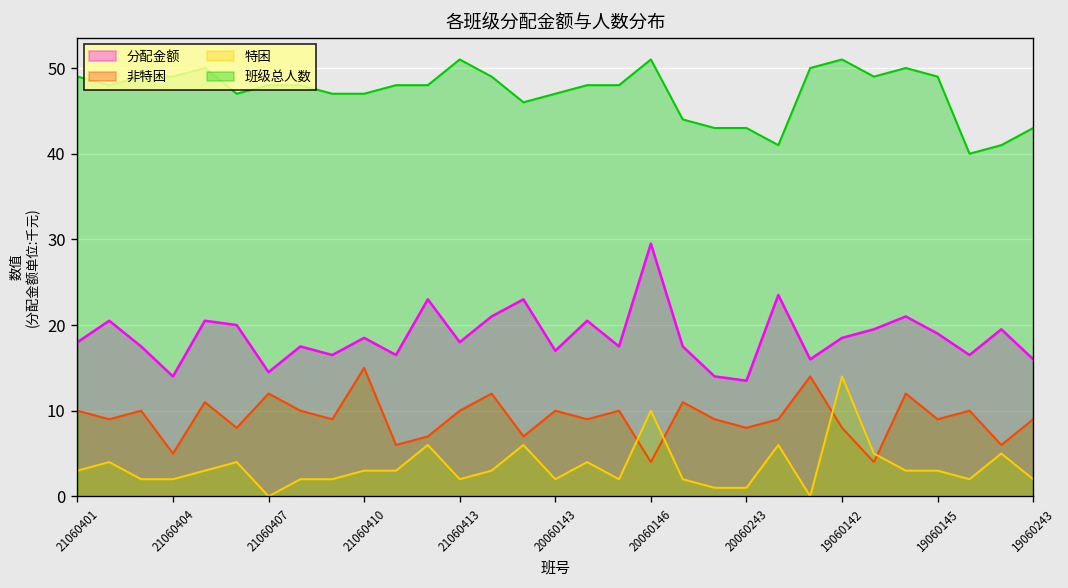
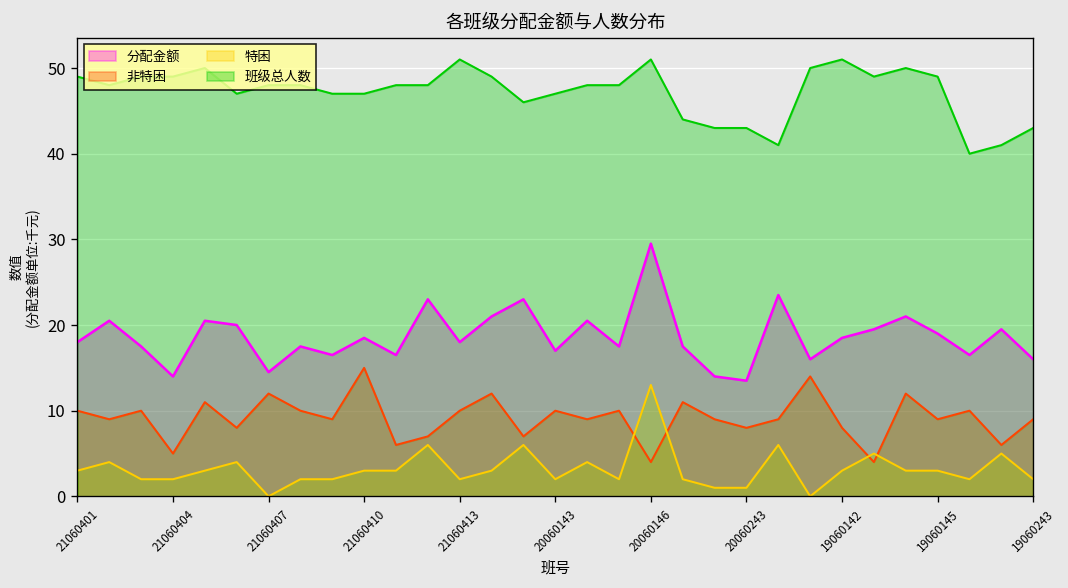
  {
    "分配金额": {
      "21060401": 18,
      "21060404": 14,
      "21060407": 15,
      "21060410": 19,
      "21060413": 18,
      "20060143": 17,
      "20060146": 30,
      "20060243": 14,
      "19060142": 19,
      "19060145": 19,
      "19060243": 16
    },
    "非特困": {
      "21060401": 10,
      "21060404": 5,
      "21060407": 12,
      "21060410": 15,
      "21060413": 10,
      "20060143": 10,
      "20060146": 4,
      "20060243": 8,
      "19060142": 8,
      "19060145": 9,
      "19060243": 9
    },
    "特困": {
      "21060401": 3,
      "21060404": 2,
      "21060407": 0,
      "21060410": 3,
      "21060413": 2,
      "20060143": 2,
-     "20060146": 10,
+     "20060146": 13,
      "20060243": 1,
-     "19060142": 14,
+     "19060142": 3,
      "19060145": 3,
      "19060243": 2
    },
    "班级总人数": {
      "21060401": 49,
      "21060410": 47,
      "21060413": 51,
      "20060143": 47,
      "20060146": 51,
      "20060243": 43,
      "19060142": 51,
      "19060145": 49,
      "19060243": 43
    }
  }
